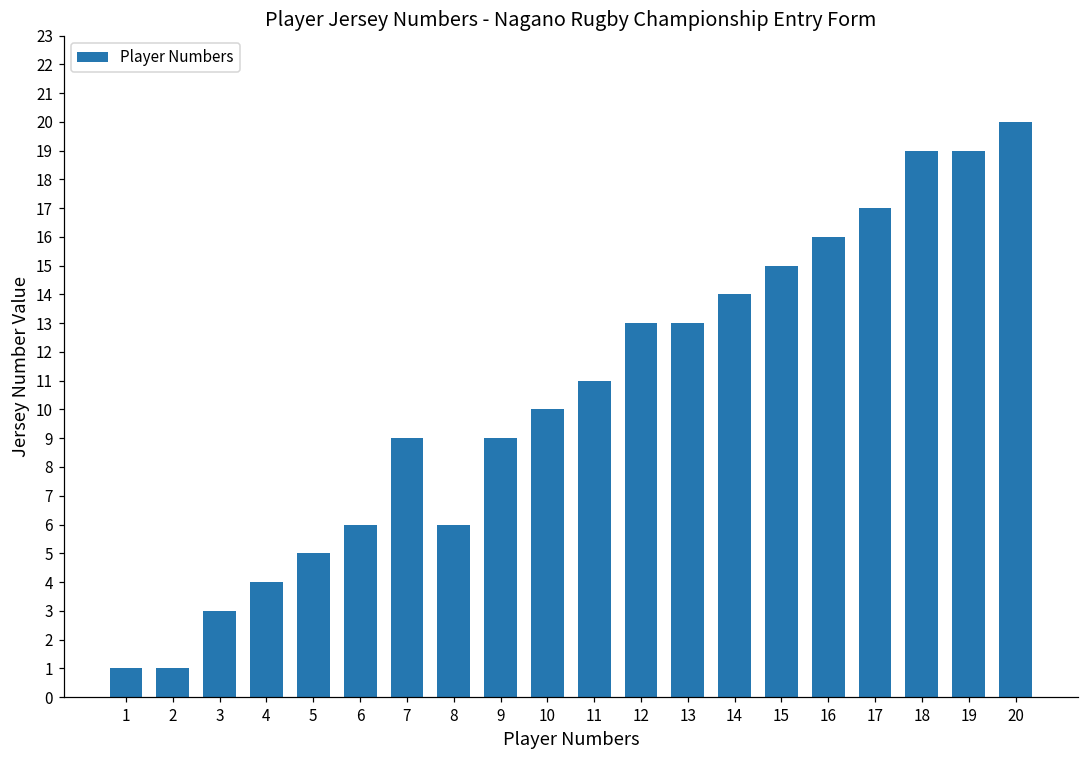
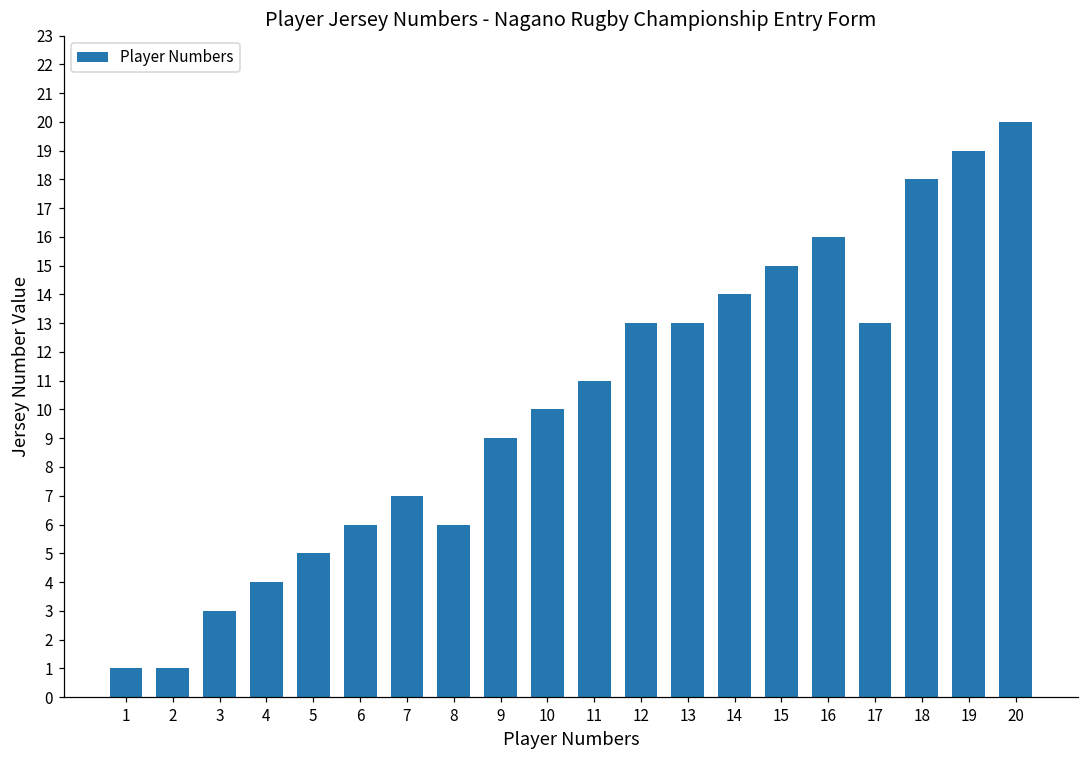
  {
    "1": 1,
    "2": 1,
    "3": 3,
    "4": 4,
    "5": 5,
    "6": 6,
-   "7": 9,
+   "7": 7,
    "8": 6,
    "9": 9,
    "10": 10,
    "11": 11,
    "12": 13,
    "13": 13,
    "14": 14,
    "15": 15,
    "16": 16,
-   "17": 17,
-   "18": 19,
+   "17": 13,
+   "18": 18,
    "19": 19,
    "20": 20
  }
